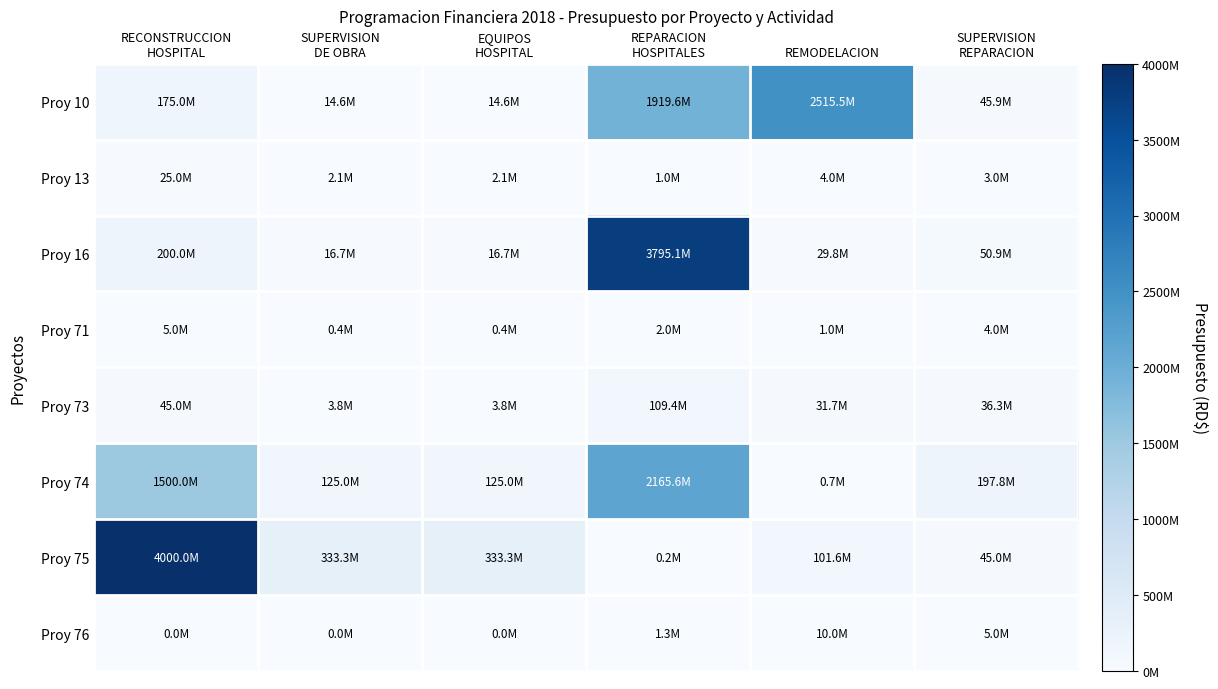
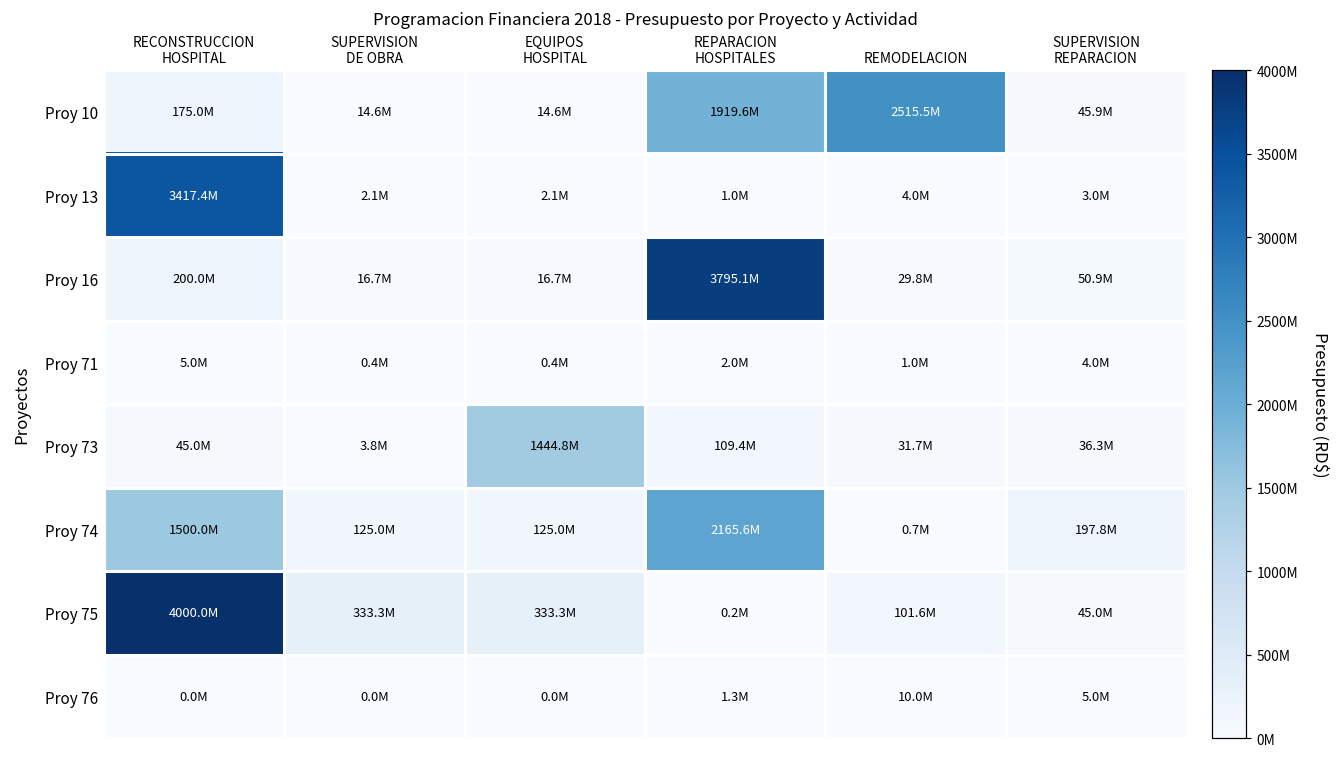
  {
    "Proy 10": {
      "RECONSTRUCCION HOSPITAL": "175.0M",
      "SUPERVISION DE OBRA": "14.6M",
      "EQUIPOS HOSPITAL": "14.6M",
      "REPARACION HOSPITALES": "1919.6M",
      "REMODELACION": "2515.5M",
      "SUPERVISION REPARACION": "45.9M"
    },
    "Proy 13": {
-     "RECONSTRUCCION HOSPITAL": "25.0M",
+     "RECONSTRUCCION HOSPITAL": "3417.4M",
      "SUPERVISION DE OBRA": "2.1M",
      "EQUIPOS HOSPITAL": "2.1M",
      "REPARACION HOSPITALES": "1.0M",
      "REMODELACION": "4.0M",
      "SUPERVISION REPARACION": "3.0M"
    },
    "Proy 16": {
      "RECONSTRUCCION HOSPITAL": "200.0M",
      "SUPERVISION DE OBRA": "16.7M",
      "EQUIPOS HOSPITAL": "16.7M",
      "REPARACION HOSPITALES": "3795.1M",
      "REMODELACION": "29.8M",
      "SUPERVISION REPARACION": "50.9M"
    },
    "Proy 71": {
      "RECONSTRUCCION HOSPITAL": "5.0M",
      "SUPERVISION DE OBRA": "0.4M",
      "EQUIPOS HOSPITAL": "0.4M",
      "REPARACION HOSPITALES": "2.0M",
      "REMODELACION": "1.0M",
      "SUPERVISION REPARACION": "4.0M"
    },
    "Proy 73": {
      "RECONSTRUCCION HOSPITAL": "45.0M",
      "SUPERVISION DE OBRA": "3.8M",
-     "EQUIPOS HOSPITAL": "3.8M",
+     "EQUIPOS HOSPITAL": "1444.8M",
      "REPARACION HOSPITALES": "109.4M",
      "REMODELACION": "31.7M",
      "SUPERVISION REPARACION": "36.3M"
    },
    "Proy 74": {
      "RECONSTRUCCION HOSPITAL": "1500.0M",
      "SUPERVISION DE OBRA": "125.0M",
      "EQUIPOS HOSPITAL": "125.0M",
      "REPARACION HOSPITALES": "2165.6M",
      "REMODELACION": "0.7M",
      "SUPERVISION REPARACION": "197.8M"
    },
    "Proy 75": {
      "RECONSTRUCCION HOSPITAL": "4000.0M",
      "SUPERVISION DE OBRA": "333.3M",
      "EQUIPOS HOSPITAL": "333.3M",
      "REPARACION HOSPITALES": "0.2M",
      "REMODELACION": "101.6M",
      "SUPERVISION REPARACION": "45.0M"
    },
    "Proy 76": {
      "RECONSTRUCCION HOSPITAL": "0.0M",
      "SUPERVISION DE OBRA": "0.0M",
      "EQUIPOS HOSPITAL": "0.0M",
      "REPARACION HOSPITALES": "1.3M",
      "REMODELACION": "10.0M",
      "SUPERVISION REPARACION": "5.0M"
    }
  }
